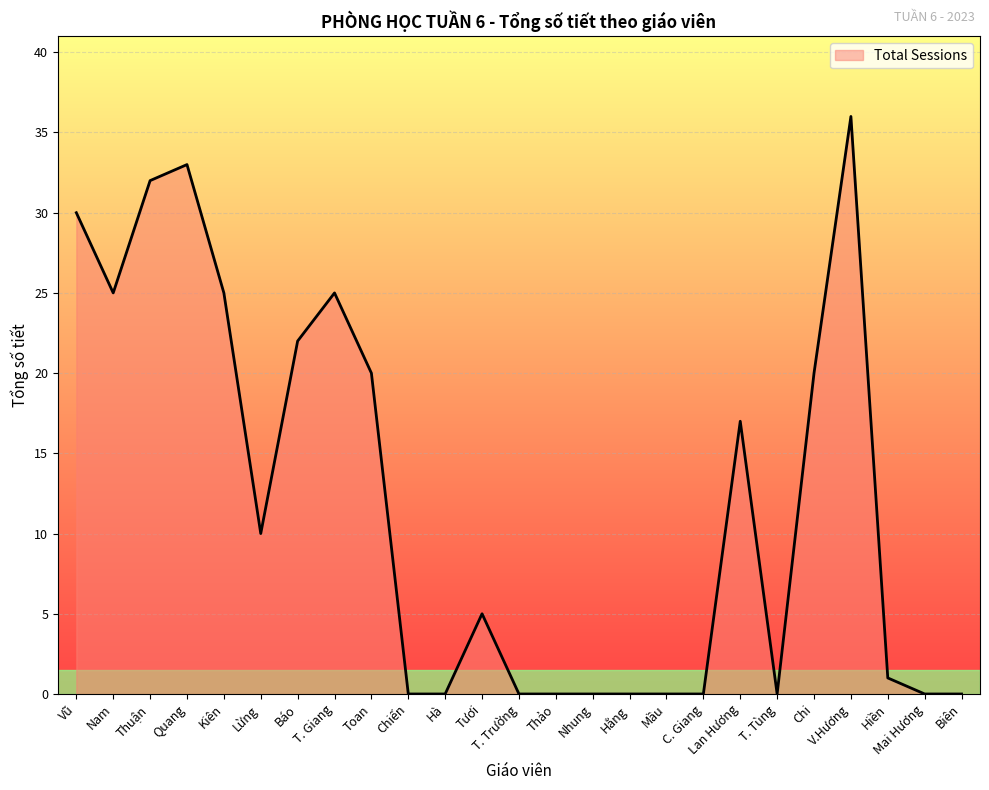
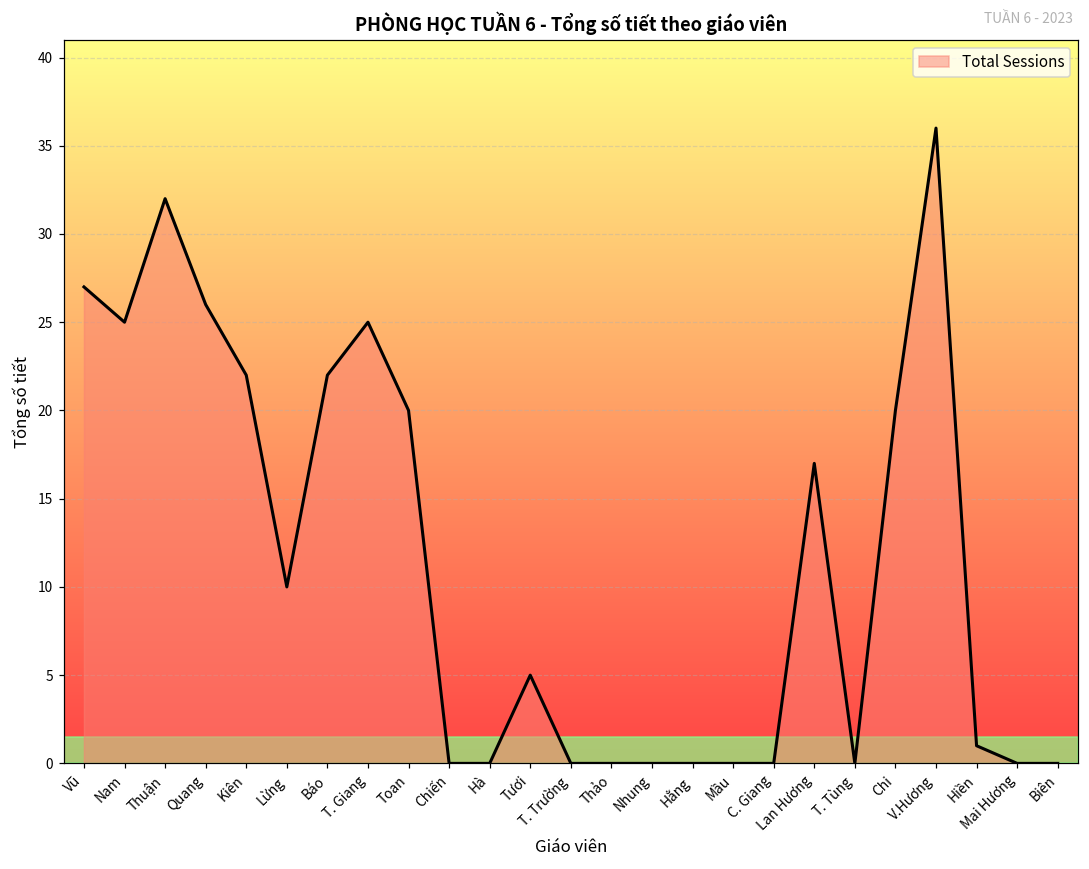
  {
-   "Vũ": 30,
+   "Vũ": 27,
    "Nam": 25,
    "Thuận": 32,
-   "Quang": 33,
-   "Kiên": 25,
+   "Quang": 26,
+   "Kiên": 22,
    "Lừng": 10,
    "Báo": 22,
    "T. Giang": 25,
    "Toan": 20,
    "Tươi": 5,
    "Lan Hương": 17,
    "Chi": 20,
    "V.Hương": 36
  }
